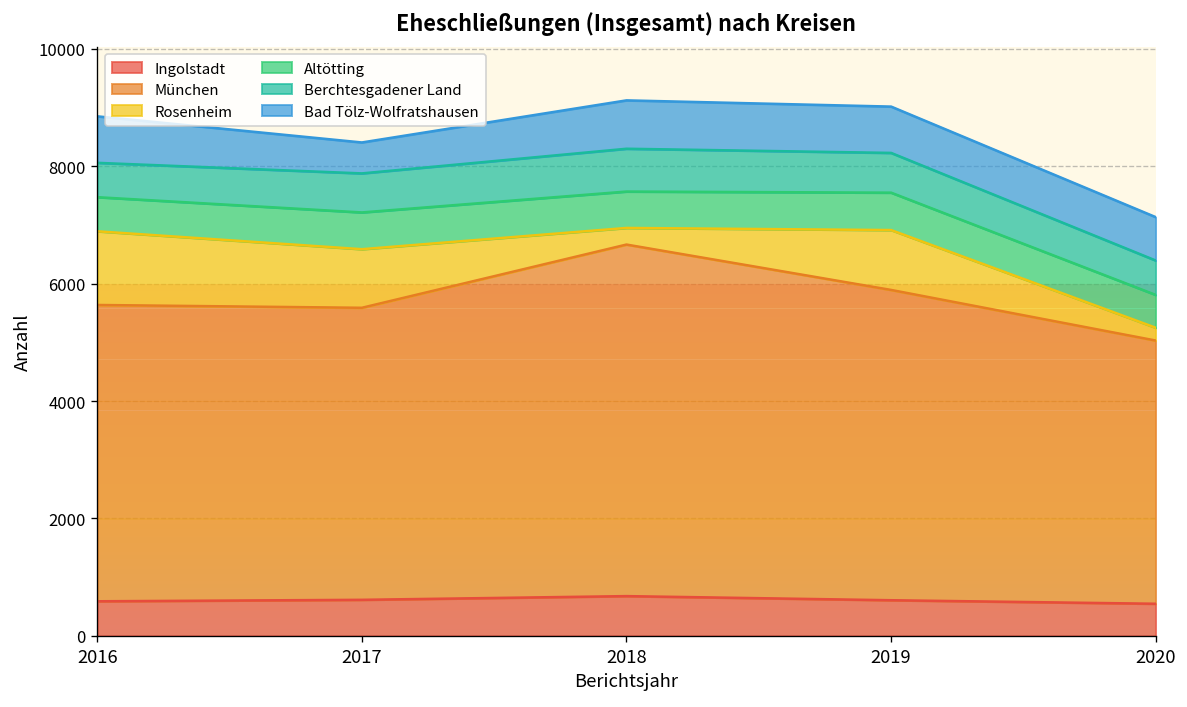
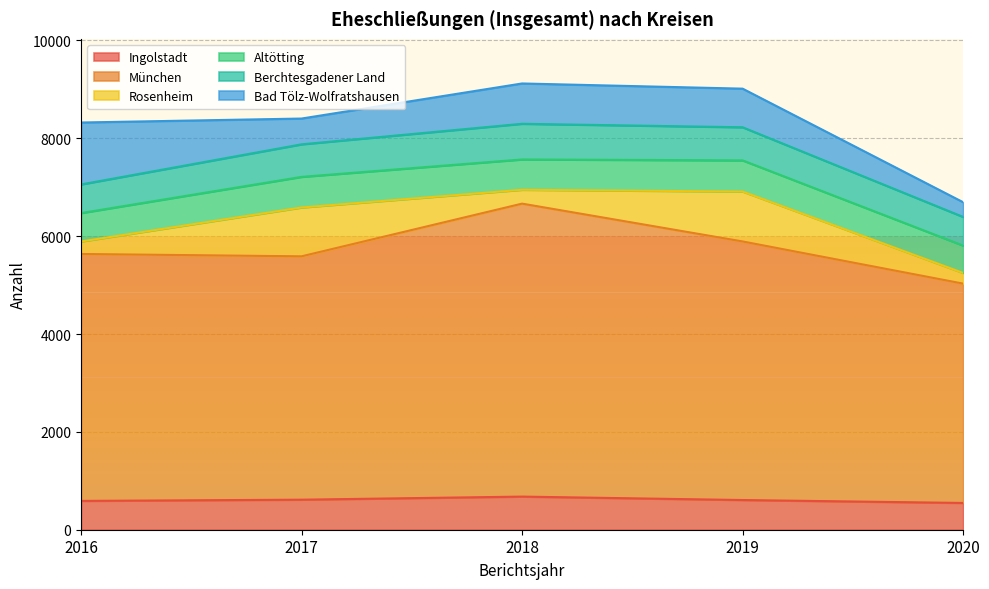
  {
    "Rosenheim": {
-     "2016": 1300,
+     "2016": 300,
      "2017": 1000,
      "2018": 300,
      "2019": 1000,
      "2020": 200
    },
    "Bad Tölz-Wolfratshausen": {
-     "2016": 800,
+     "2016": 1300,
      "2017": 500,
      "2018": 800,
      "2019": 800,
-     "2020": 700
+     "2020": 300
    }
  }
